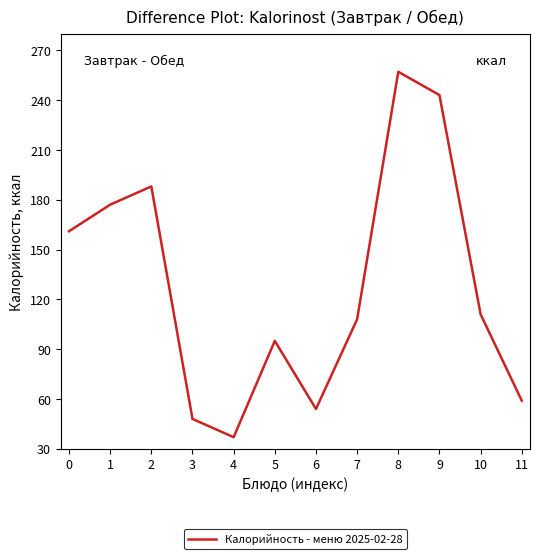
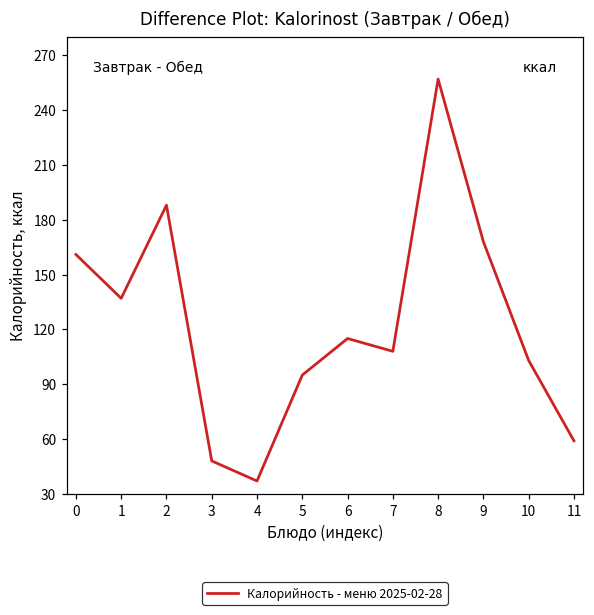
  {
    "0": 161,
-   "1": 177,
+   "1": 137,
    "2": 188,
    "3": 48,
    "4": 37,
    "5": 95,
-   "6": 54,
+   "6": 115,
    "7": 108,
    "8": 257,
-   "9": 243,
-   "10": 111,
+   "9": 168,
+   "10": 103,
    "11": 59
  }
